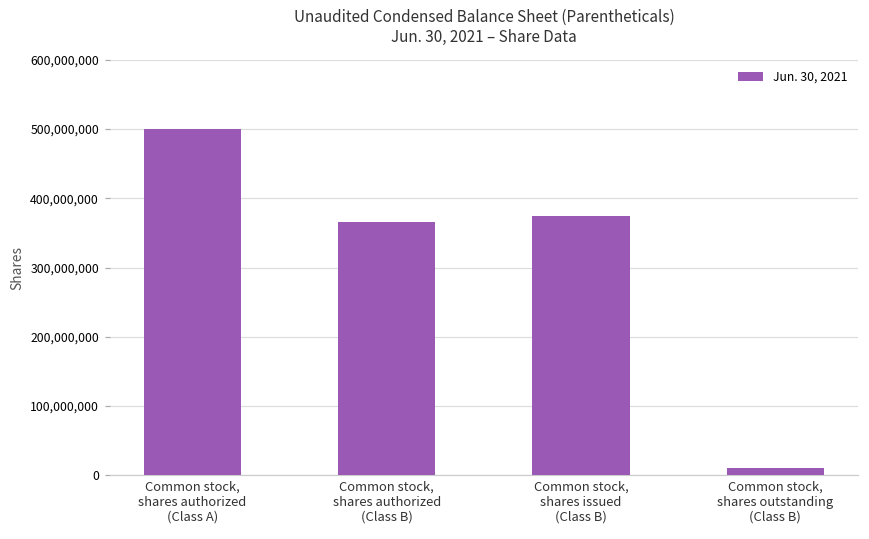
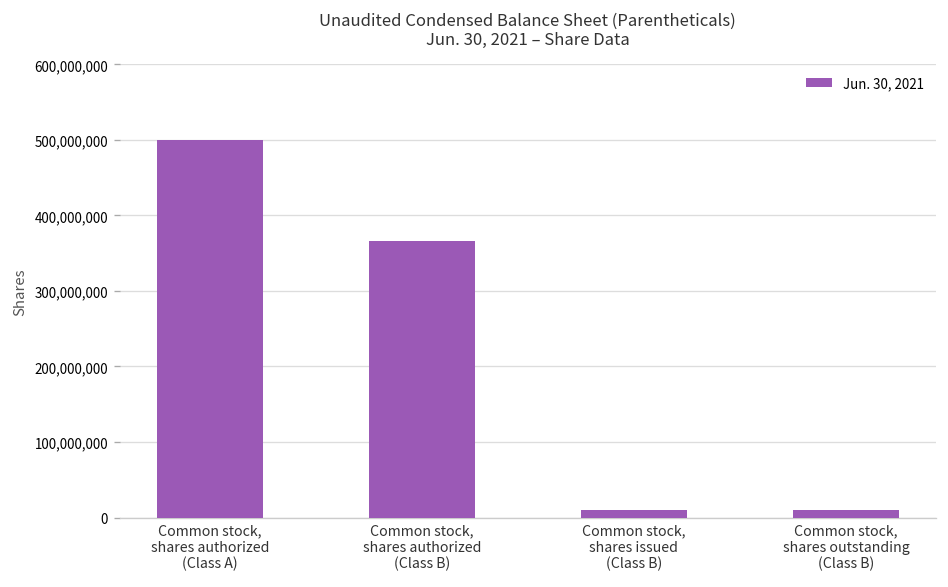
  {
    "Common stock, shares authorized (Class A)": "500,000,000",
    "Common stock, shares authorized (Class B)": "370,000,000",
-   "Common stock, shares issued (Class B)": "370,000,000",
+   "Common stock, shares issued (Class B)": "10,000,000",
    "Common stock, shares outstanding (Class B)": "10,000,000"
  }
